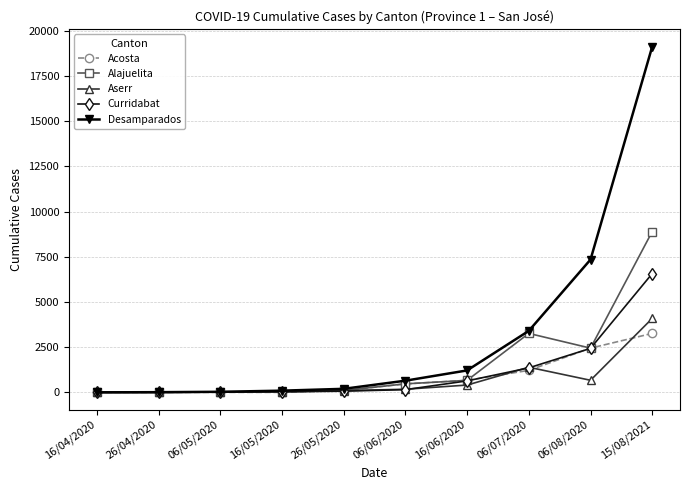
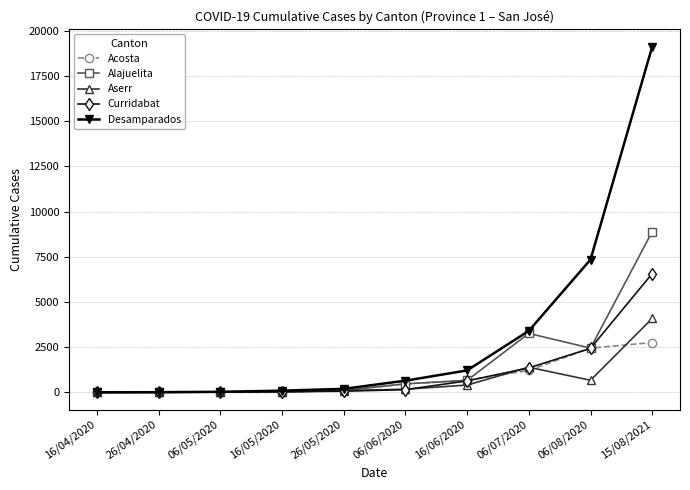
  {
    "Acosta": {
-     "15/08/2021": 3300
+     "15/08/2021": 2800
    }
  }
